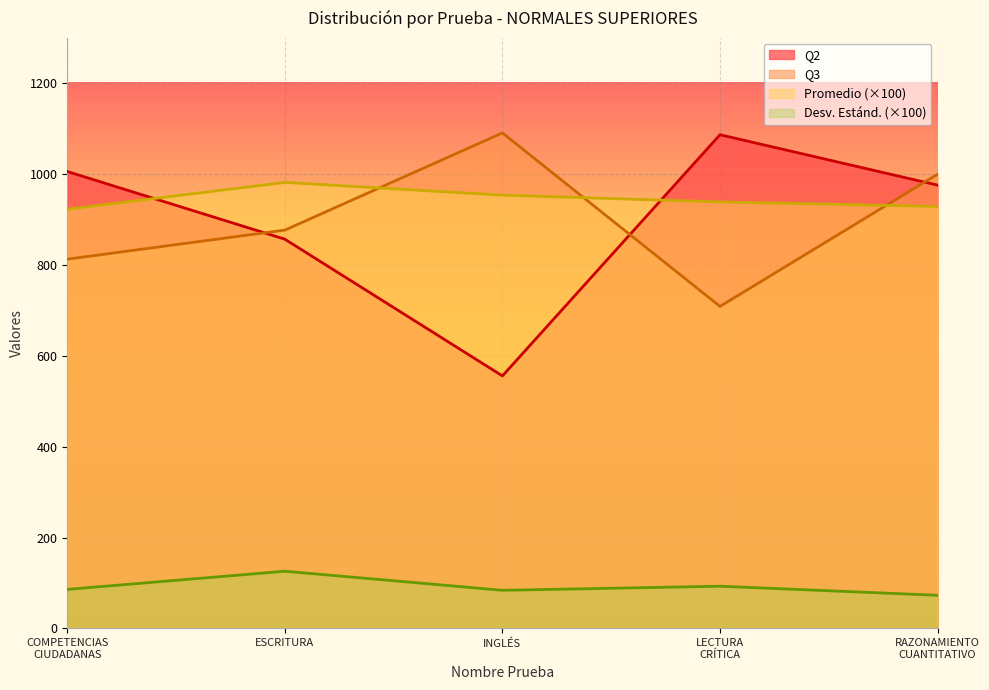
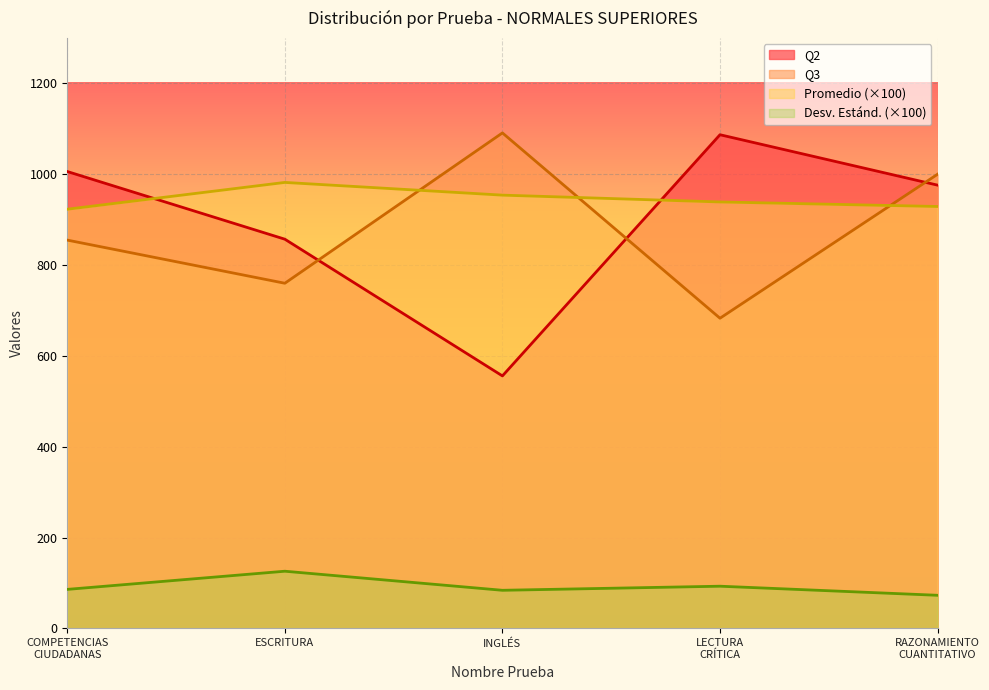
  {
    "Q2": {
      "COMPETENCIAS CIUDADANAS": 1010,
      "ESCRITURA": 860,
      "INGLÉS": 560,
      "LECTURA CRÍTICA": 1090,
      "RAZONAMIENTO CUANTITATIVO": 980
    },
    "Q3": {
-     "COMPETENCIAS CIUDADANAS": 810,
-     "ESCRITURA": 880,
+     "COMPETENCIAS CIUDADANAS": 860,
+     "ESCRITURA": 760,
      "INGLÉS": 1090,
-     "LECTURA CRÍTICA": 710,
+     "LECTURA CRÍTICA": 680,
      "RAZONAMIENTO CUANTITATIVO": 1000
    }
  }
